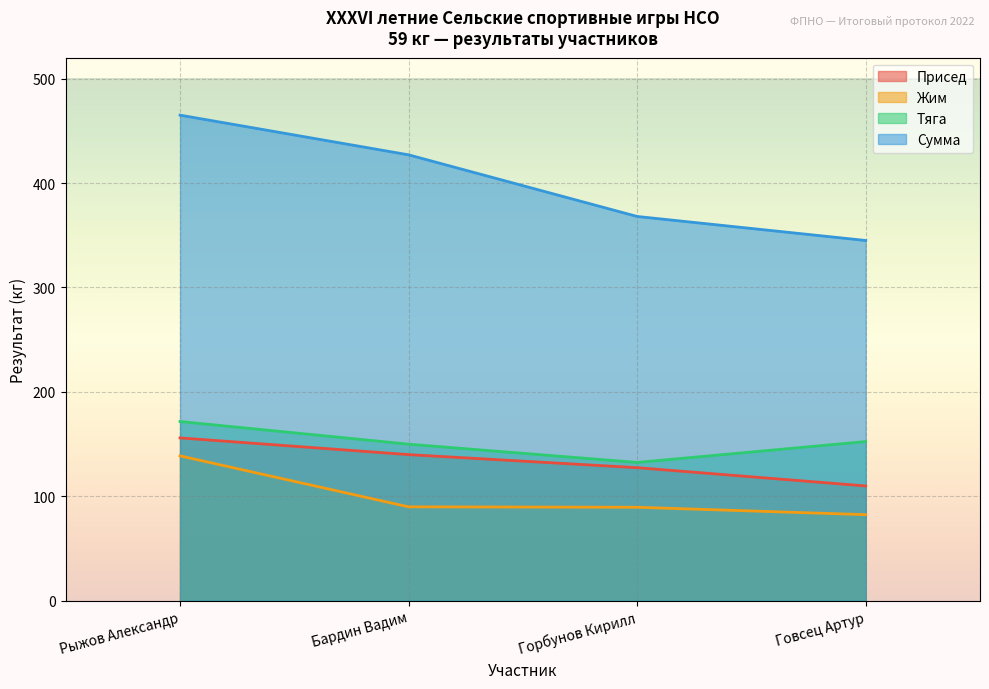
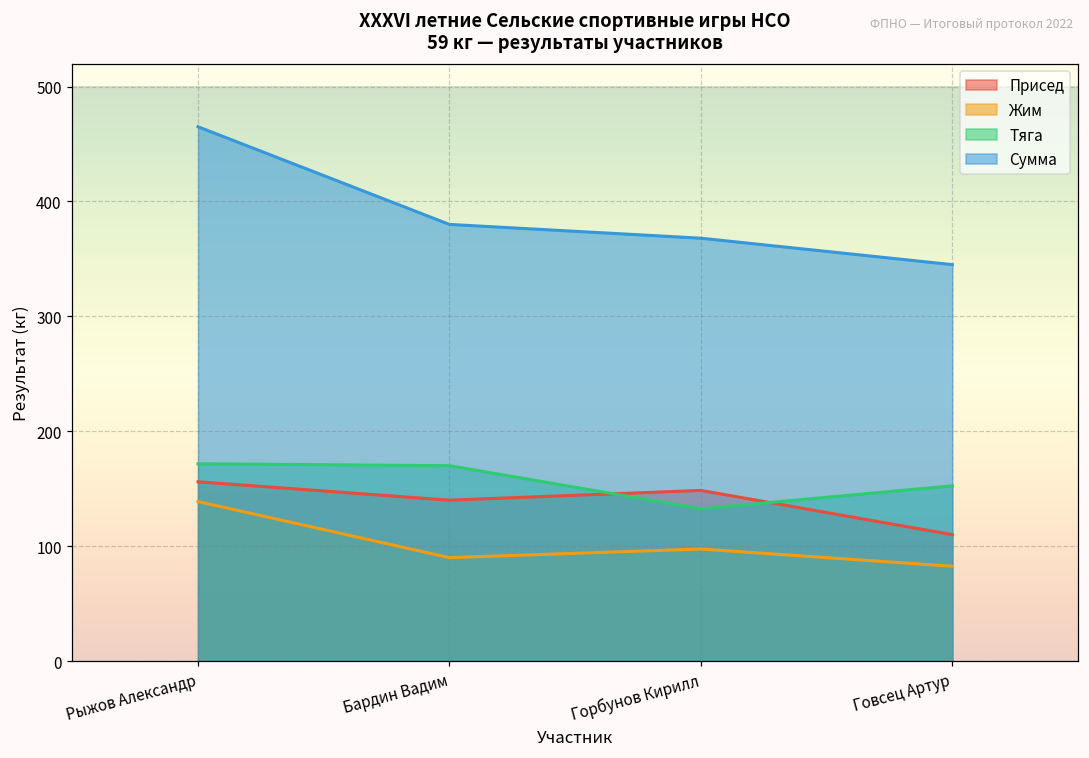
  {
    "Присед": {
      "Рыжов Александр": 156,
      "Бардин Вадим": 140,
-     "Горбунов Кирилл": 128,
+     "Горбунов Кирилл": 149,
      "Говсец Артур": 110
    },
    "Жим": {
      "Рыжов Александр": 139,
      "Бардин Вадим": 90,
-     "Горбунов Кирилл": 90,
+     "Горбунов Кирилл": 98,
      "Говсец Артур": 83
    },
    "Тяга": {
      "Рыжов Александр": 172,
-     "Бардин Вадим": 150,
+     "Бардин Вадим": 170,
      "Горбунов Кирилл": 133,
      "Говсец Артур": 153
    },
    "Сумма": {
      "Рыжов Александр": 465,
-     "Бардин Вадим": 427,
+     "Бардин Вадим": 380,
      "Горбунов Кирилл": 368,
      "Говсец Артур": 345
    }
  }
